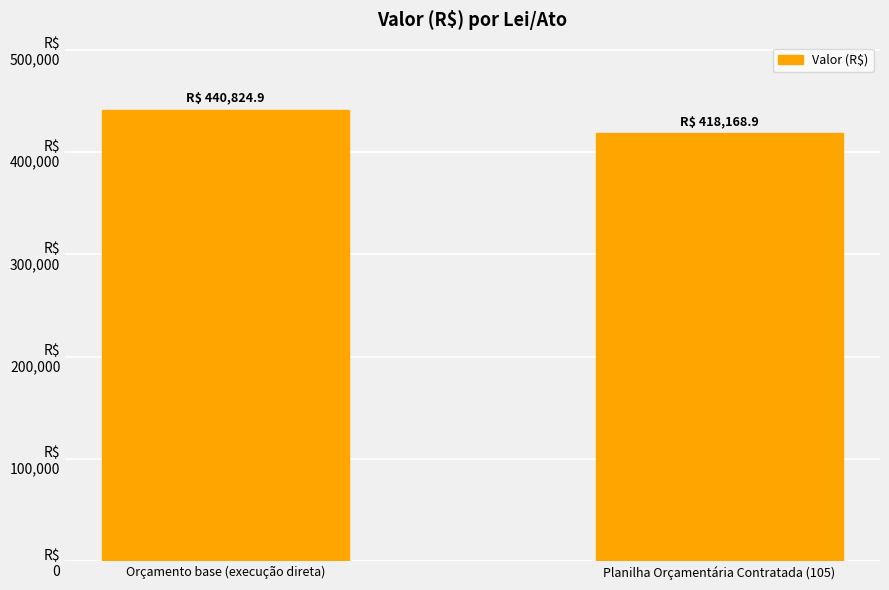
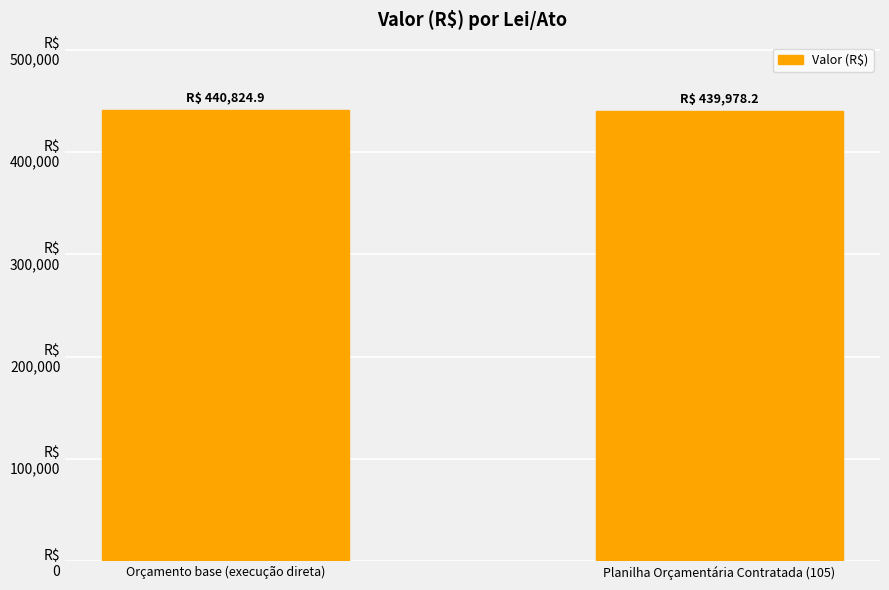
  {
    "Orçamento base (execução direta)": "440,824.9",
-   "Planilha Orçamentária Contratada (105)": "418,168.9"
+   "Planilha Orçamentária Contratada (105)": "439,978.2"
  }
